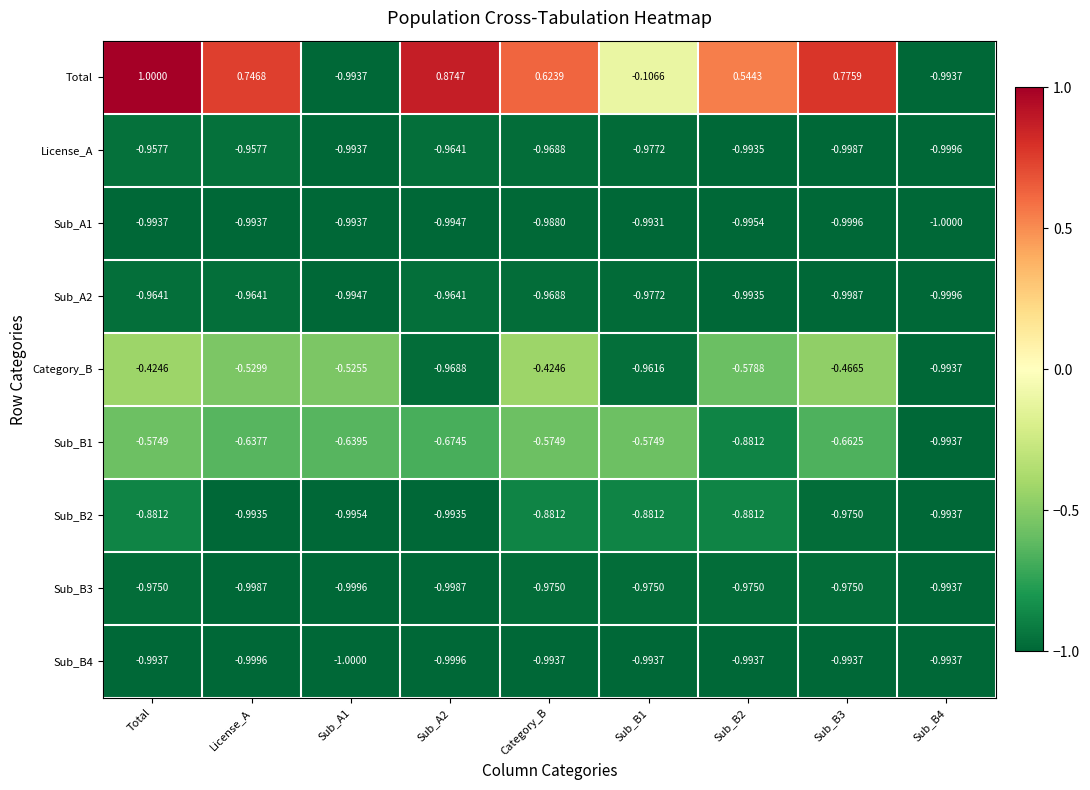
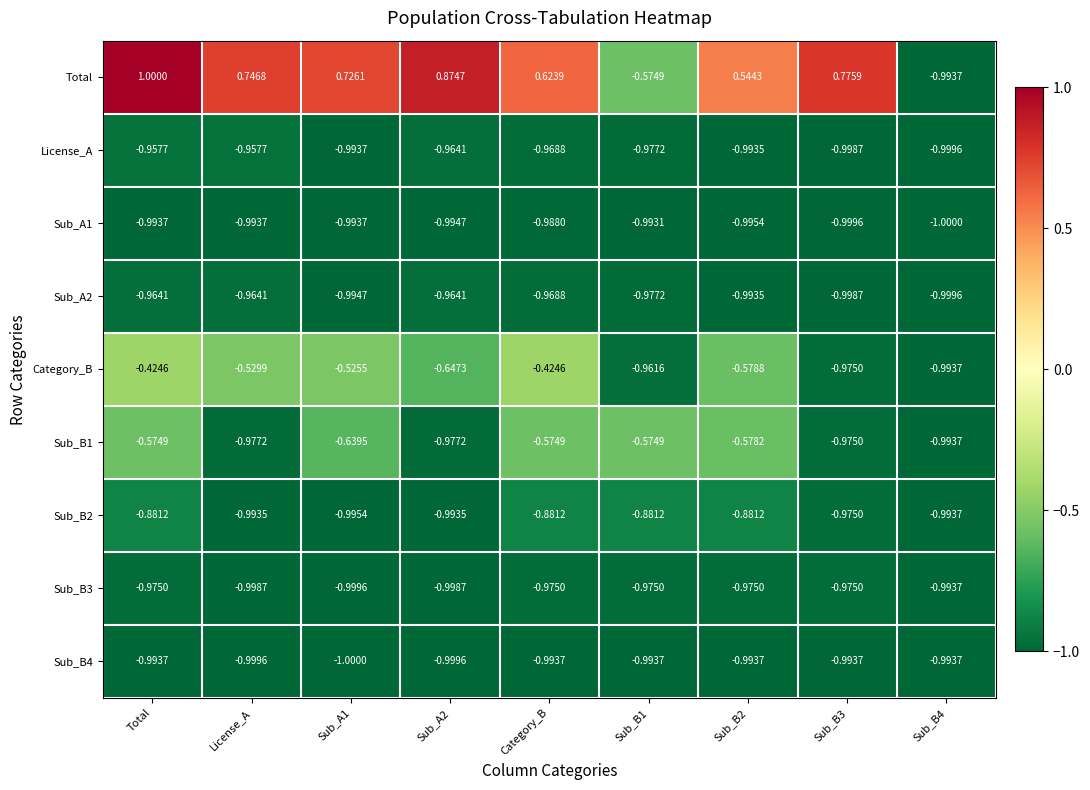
  {
    "Total": {
      "Total": 1.0000,
      "License_A": 0.7468,
-     "Sub_A1": -0.9937,
+     "Sub_A1": 0.7261,
      "Sub_A2": 0.8747,
      "Category_B": 0.6239,
-     "Sub_B1": -0.1066,
+     "Sub_B1": -0.5749,
      "Sub_B2": 0.5443,
      "Sub_B3": 0.7759,
      "Sub_B4": -0.9937
    },
    "License_A": {
      "Total": -0.9577,
      "License_A": -0.9577,
      "Sub_A1": -0.9937,
      "Sub_A2": -0.9641,
      "Category_B": -0.9688,
      "Sub_B1": -0.9772,
      "Sub_B2": -0.9935,
      "Sub_B3": -0.9987,
      "Sub_B4": -0.9996
    },
    "Sub_A1": {
      "Total": -0.9937,
      "License_A": -0.9937,
      "Sub_A1": -0.9937,
      "Sub_A2": -0.9947,
      "Category_B": -0.9880,
      "Sub_B1": -0.9931,
      "Sub_B2": -0.9954,
      "Sub_B3": -0.9996,
      "Sub_B4": -1.0000
    },
    "Sub_A2": {
      "Total": -0.9641,
      "License_A": -0.9641,
      "Sub_A1": -0.9947,
      "Sub_A2": -0.9641,
      "Category_B": -0.9688,
      "Sub_B1": -0.9772,
      "Sub_B2": -0.9935,
      "Sub_B3": -0.9987,
      "Sub_B4": -0.9996
    },
    "Category_B": {
      "Total": -0.4246,
      "License_A": -0.5299,
      "Sub_A1": -0.5255,
-     "Sub_A2": -0.9688,
+     "Sub_A2": -0.6473,
      "Category_B": -0.4246,
      "Sub_B1": -0.9616,
      "Sub_B2": -0.5788,
-     "Sub_B3": -0.4665,
+     "Sub_B3": -0.9750,
      "Sub_B4": -0.9937
    },
    "Sub_B1": {
      "Total": -0.5749,
-     "License_A": -0.6377,
+     "License_A": -0.9772,
      "Sub_A1": -0.6395,
-     "Sub_A2": -0.6745,
+     "Sub_A2": -0.9772,
      "Category_B": -0.5749,
      "Sub_B1": -0.5749,
-     "Sub_B2": -0.8812,
-     "Sub_B3": -0.6625,
+     "Sub_B2": -0.5782,
+     "Sub_B3": -0.9750,
      "Sub_B4": -0.9937
    },
    "Sub_B2": {
      "Total": -0.8812,
      "License_A": -0.9935,
      "Sub_A1": -0.9954,
      "Sub_A2": -0.9935,
      "Category_B": -0.8812,
      "Sub_B1": -0.8812,
      "Sub_B2": -0.8812,
      "Sub_B3": -0.9750,
      "Sub_B4": -0.9937
    },
    "Sub_B3": {
      "Total": -0.9750,
      "License_A": -0.9987,
      "Sub_A1": -0.9996,
      "Sub_A2": -0.9987,
      "Category_B": -0.9750,
      "Sub_B1": -0.9750,
      "Sub_B2": -0.9750,
      "Sub_B3": -0.9750,
      "Sub_B4": -0.9937
    },
    "Sub_B4": {
      "Total": -0.9937,
      "License_A": -0.9996,
      "Sub_A1": -1.0000,
      "Sub_A2": -0.9996,
      "Category_B": -0.9937,
      "Sub_B1": -0.9937,
      "Sub_B2": -0.9937,
      "Sub_B3": -0.9937,
      "Sub_B4": -0.9937
    }
  }
